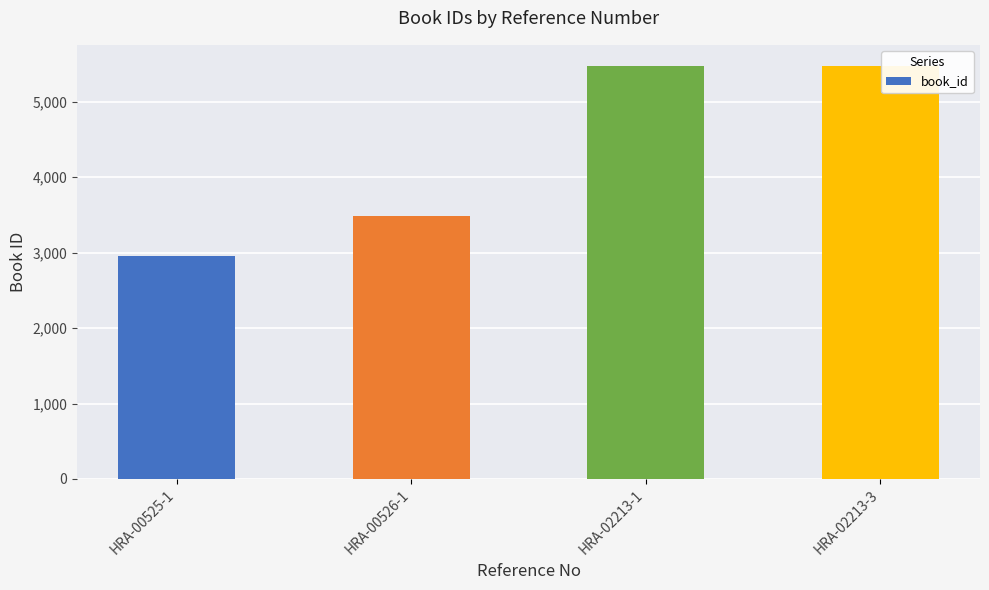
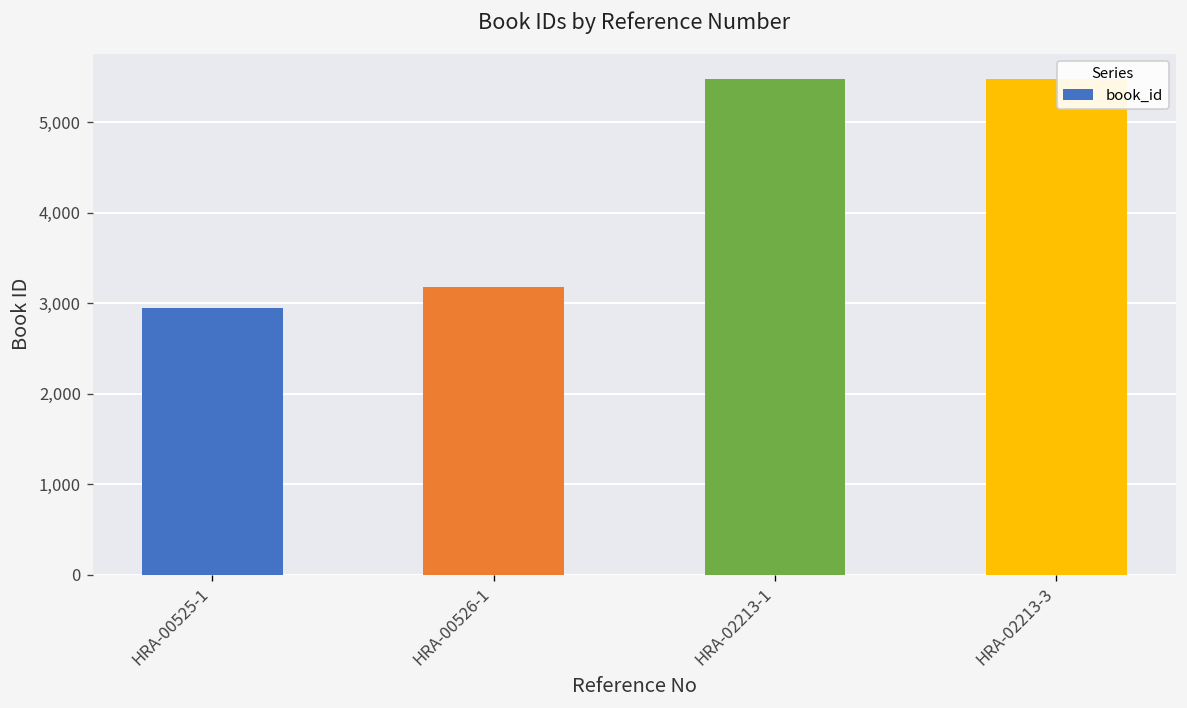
  {
    "HRA-00525-1": "3,000",
-   "HRA-00526-1": "3,500",
+   "HRA-00526-1": "3,200",
    "HRA-02213-1": "5,500",
    "HRA-02213-3": "5,500"
  }
